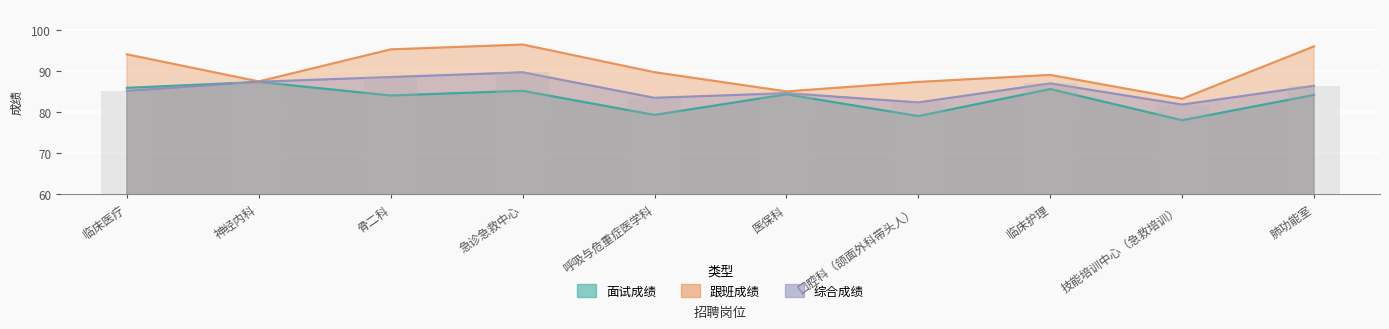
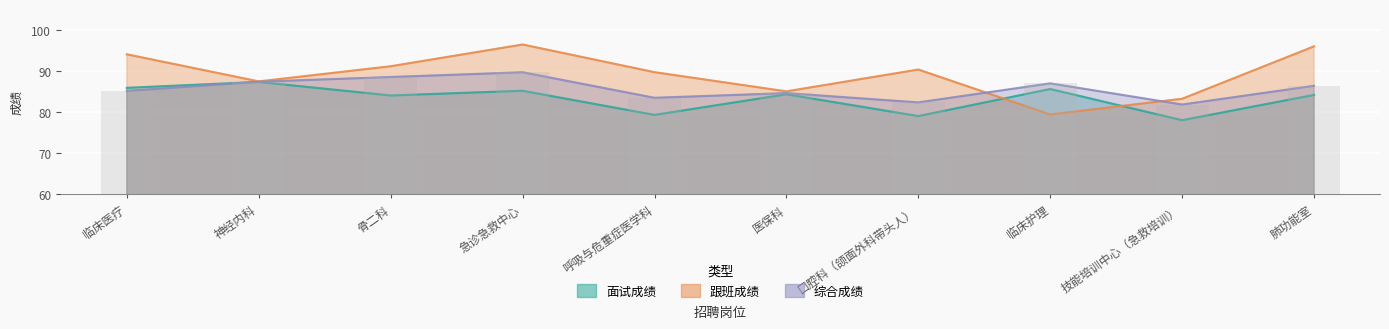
  {
    "跟班成绩": {
      "临床医疗": 94,
-     "骨二科": 95,
+     "骨二科": 91,
      "急诊急救中心": 96,
      "呼吸与危重症医学科": 90,
-     "口腔科（颌面外科带头人）": 87,
-     "临床护理": 89,
+     "口腔科（颌面外科带头人）": 90,
+     "临床护理": 79,
      "技能培训中心（急救培训）": 83,
      "肺功能室": 96
    }
  }
